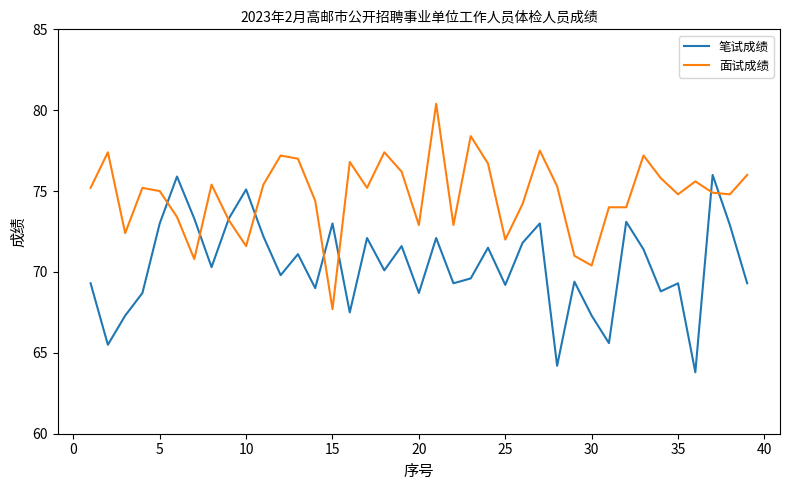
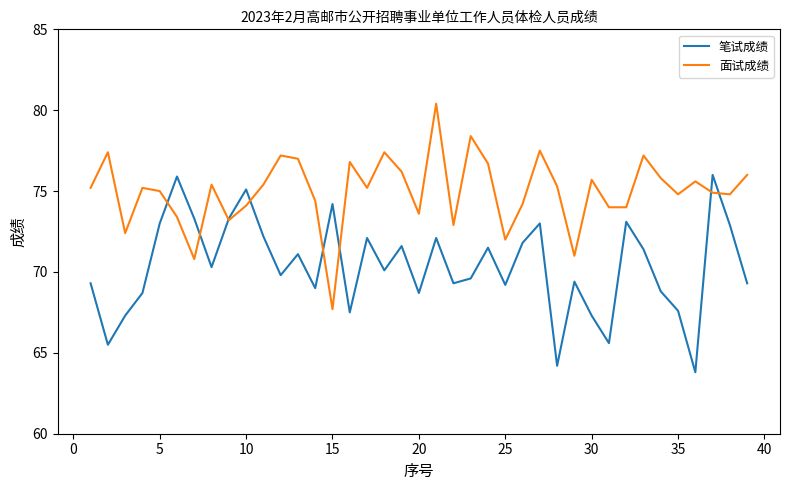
  {
    "笔试成绩": {
      "5": 73.0,
      "10": 75.1,
-     "15": 73.0,
+     "15": 74.2,
      "20": 68.7,
      "25": 69.2,
      "30": 67.3,
-     "35": 69.3
+     "35": 67.6
    },
    "面试成绩": {
      "5": 75.0,
-     "10": 71.6,
+     "10": 74.1,
      "15": 67.7,
-     "20": 72.9,
+     "20": 73.6,
      "25": 72.0,
-     "30": 70.4,
+     "30": 75.7,
      "35": 74.8
    }
  }
